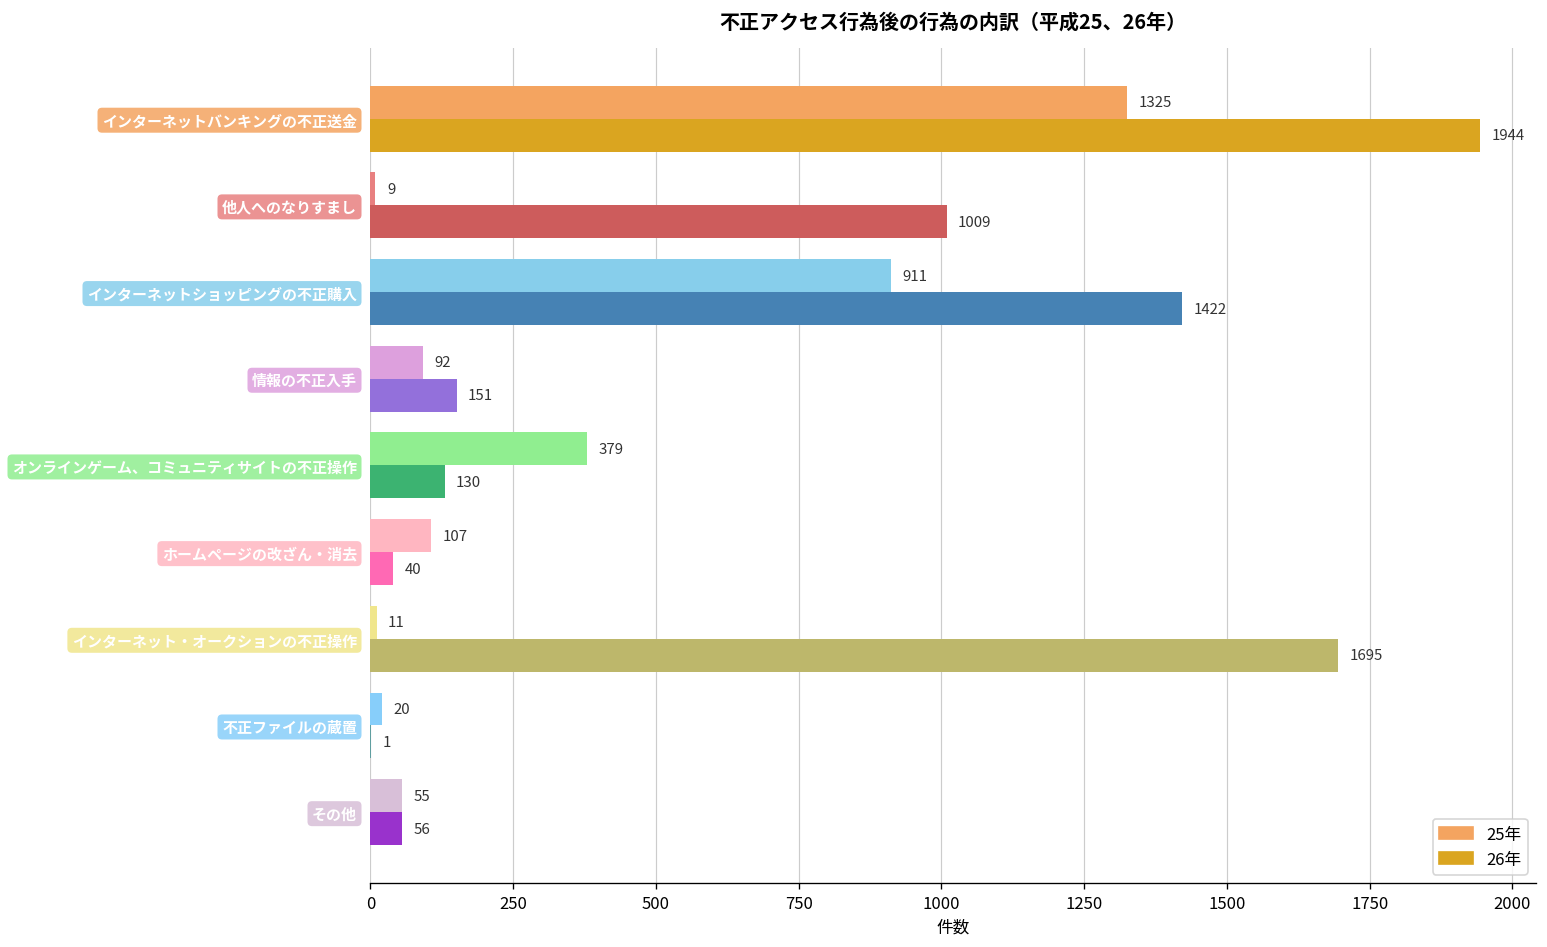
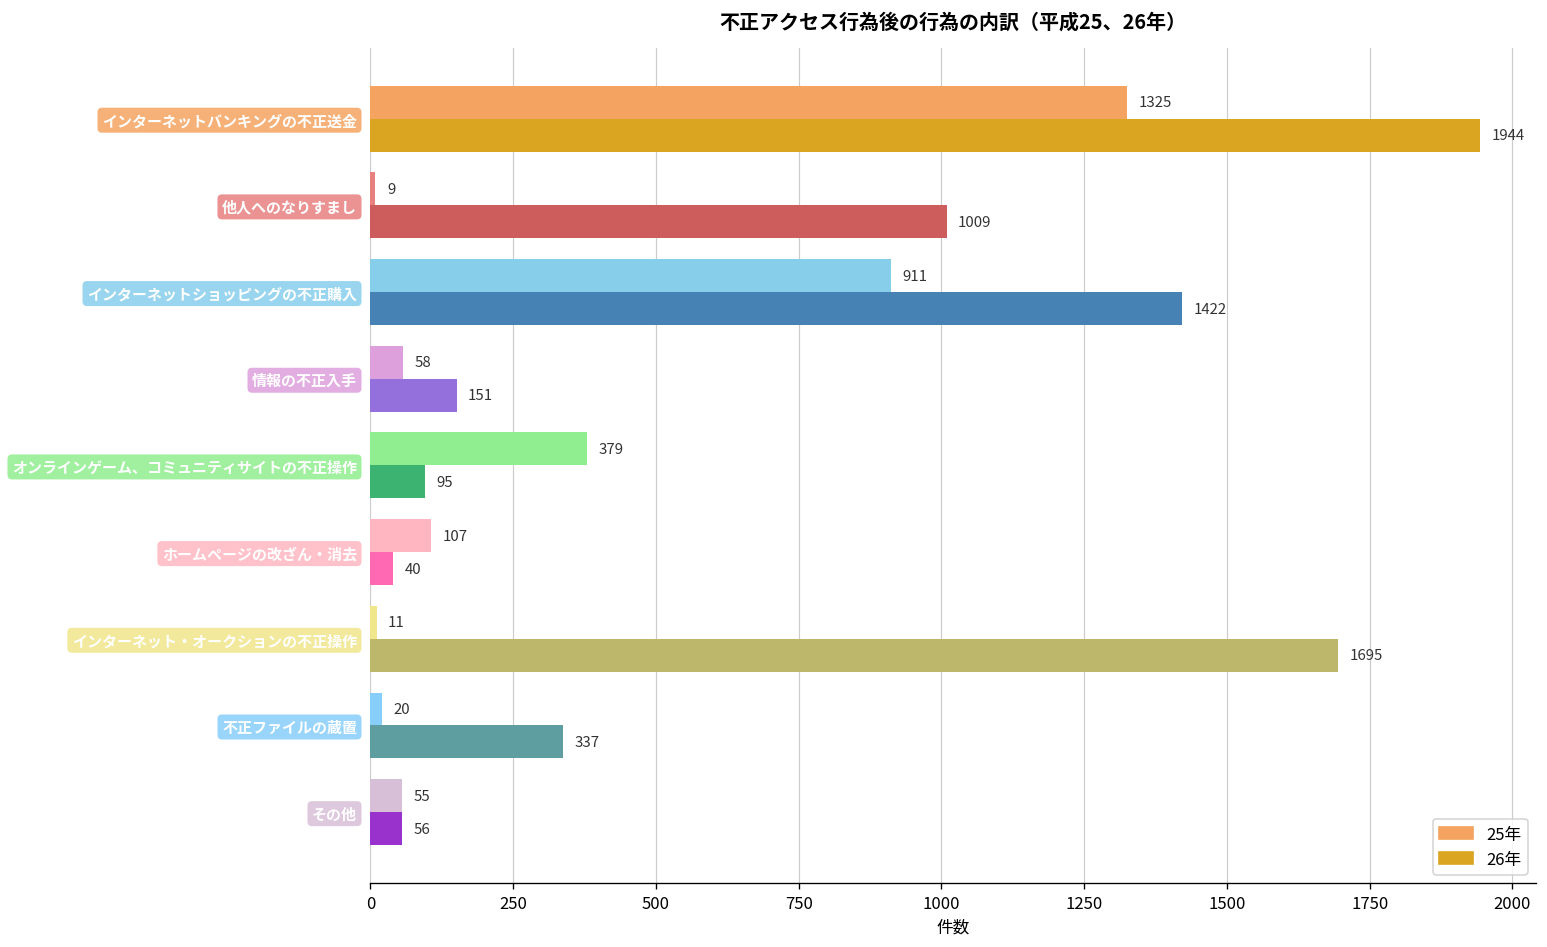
  {
    "26年": {
      "インターネットバンキングの不正送金": 1944,
      "他人へのなりすまし": 1009,
      "インターネットショッピングの不正購入": 1422,
      "情報の不正入手": 151,
-     "オンラインゲーム、コミュニティサイトの不正操作": 130,
+     "オンラインゲーム、コミュニティサイトの不正操作": 95,
      "ホームページの改ざん・消去": 40,
      "インターネット・オークションの不正操作": 1695,
-     "不正ファイルの蔵置": 1,
+     "不正ファイルの蔵置": 337,
      "その他": 56
    },
    "25年": {
      "インターネットバンキングの不正送金": 1325,
      "他人へのなりすまし": 9,
      "インターネットショッピングの不正購入": 911,
-     "情報の不正入手": 92,
+     "情報の不正入手": 58,
      "オンラインゲーム、コミュニティサイトの不正操作": 379,
      "ホームページの改ざん・消去": 107,
      "インターネット・オークションの不正操作": 11,
      "不正ファイルの蔵置": 20,
      "その他": 55
    }
  }
